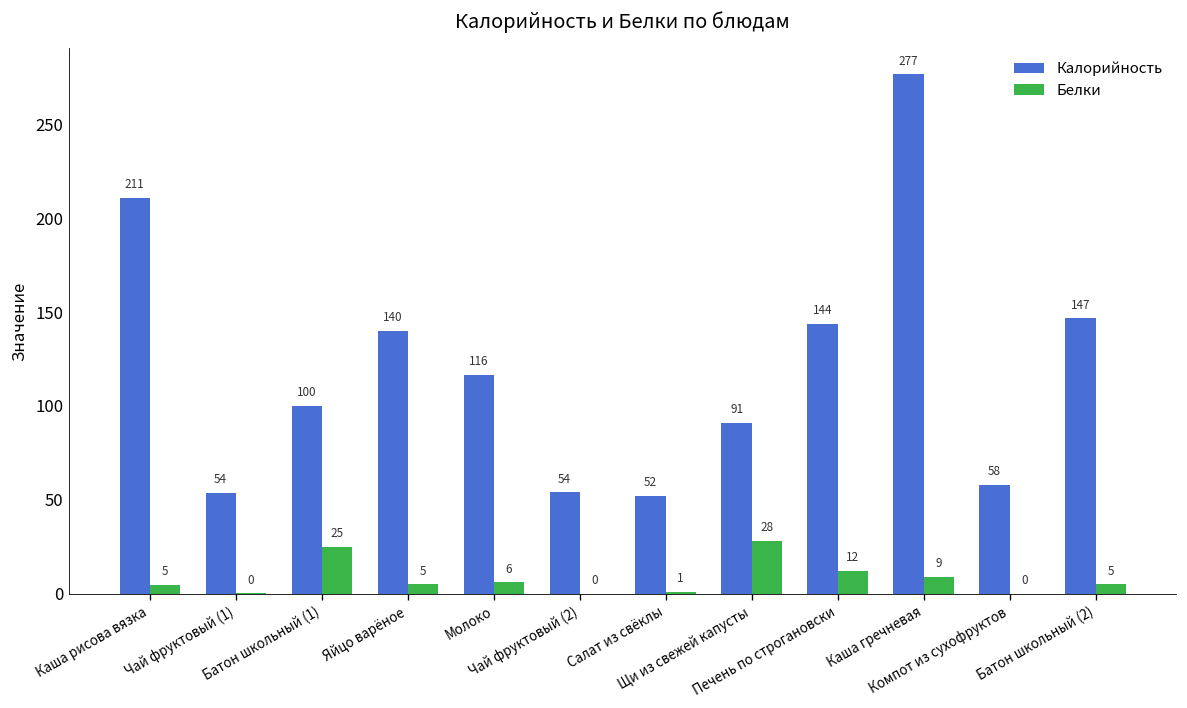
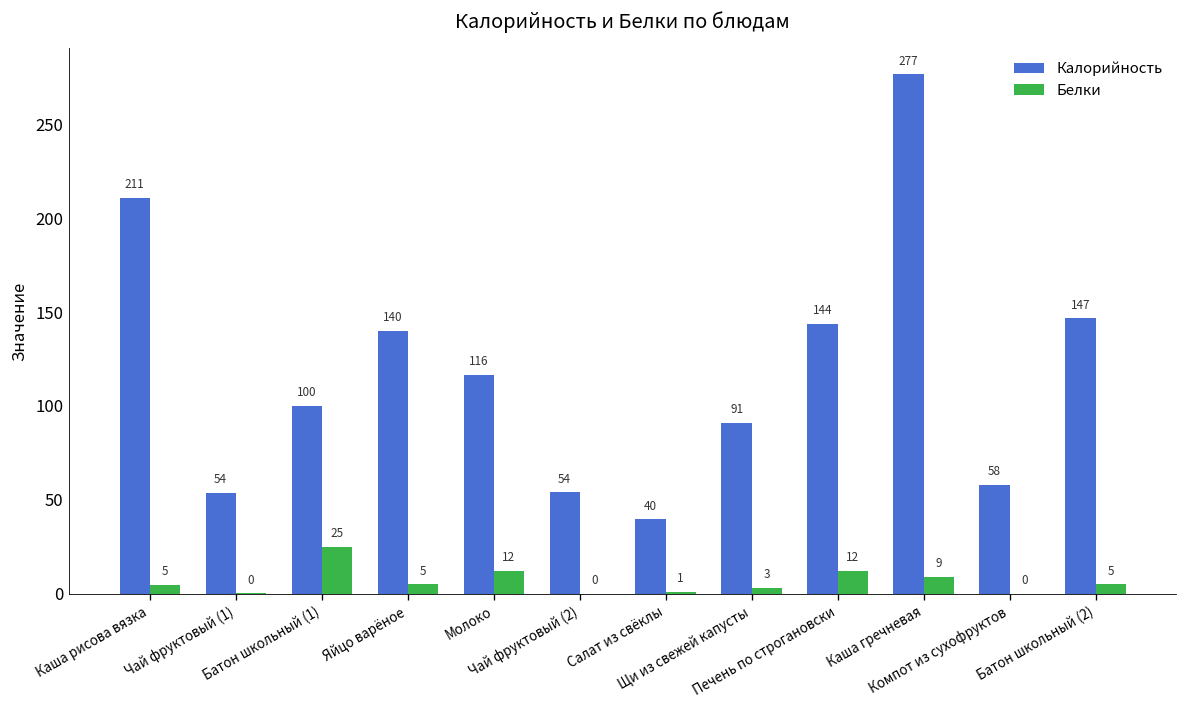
  {
    "Калорийность": {
      "Каша рисова вязка": 211,
      "Чай фруктовый (1)": 54,
      "Батон школьный (1)": 100,
      "Яйцо варёное": 140,
      "Молоко": 116,
      "Чай фруктовый (2)": 54,
-     "Салат из свёклы": 52,
+     "Салат из свёклы": 40,
      "Щи из свежей капусты": 91,
      "Печень по строгановски": 144,
      "Каша гречневая": 277,
      "Компот из сухофруктов": 58,
      "Батон школьный (2)": 147
    },
    "Белки": {
      "Каша рисова вязка": 5,
      "Чай фруктовый (1)": 0,
      "Батон школьный (1)": 25,
      "Яйцо варёное": 5,
-     "Молоко": 6,
+     "Молоко": 12,
      "Чай фруктовый (2)": 0,
      "Салат из свёклы": 1,
-     "Щи из свежей капусты": 28,
+     "Щи из свежей капусты": 3,
      "Печень по строгановски": 12,
      "Каша гречневая": 9,
      "Компот из сухофруктов": 0,
      "Батон школьный (2)": 5
    }
  }
